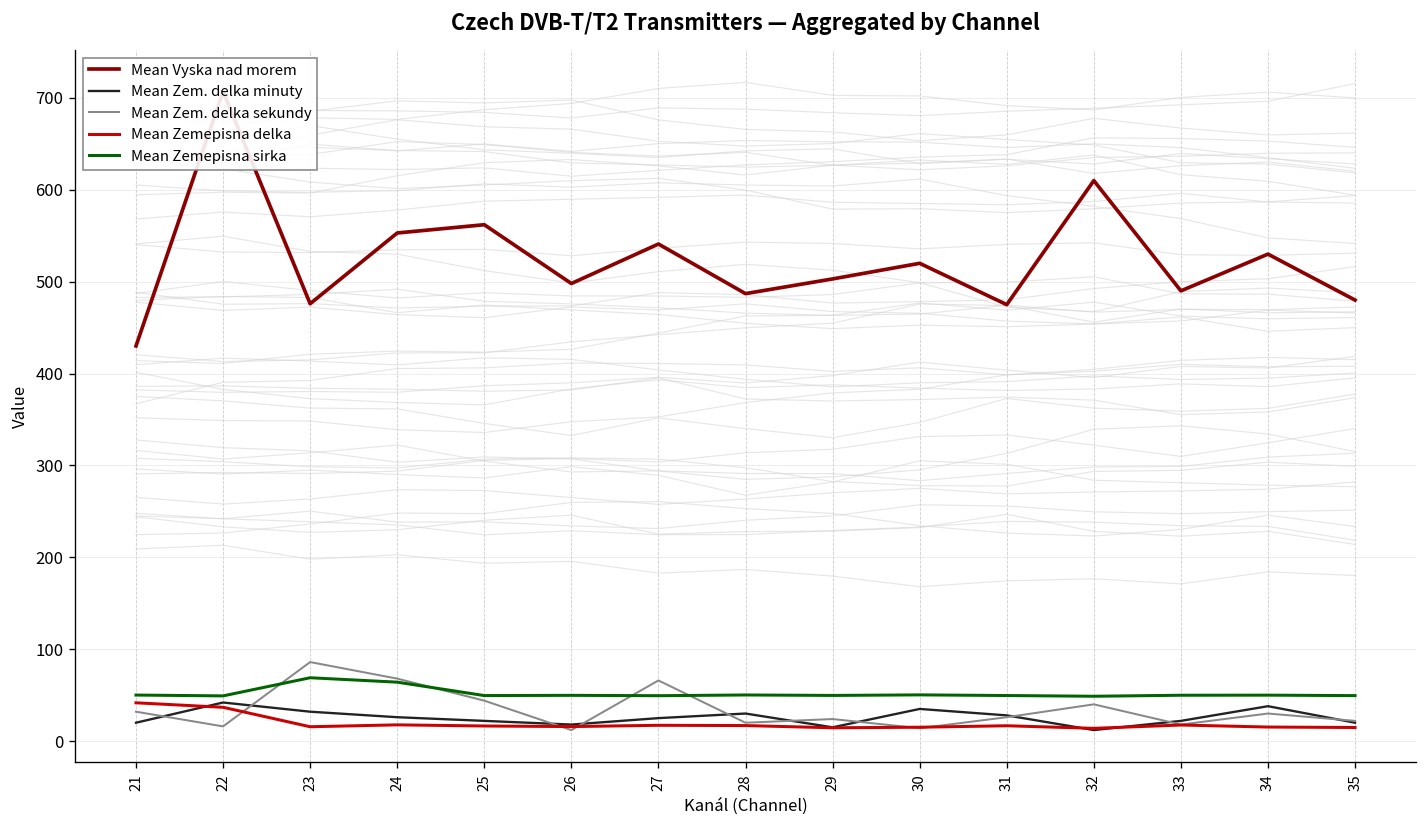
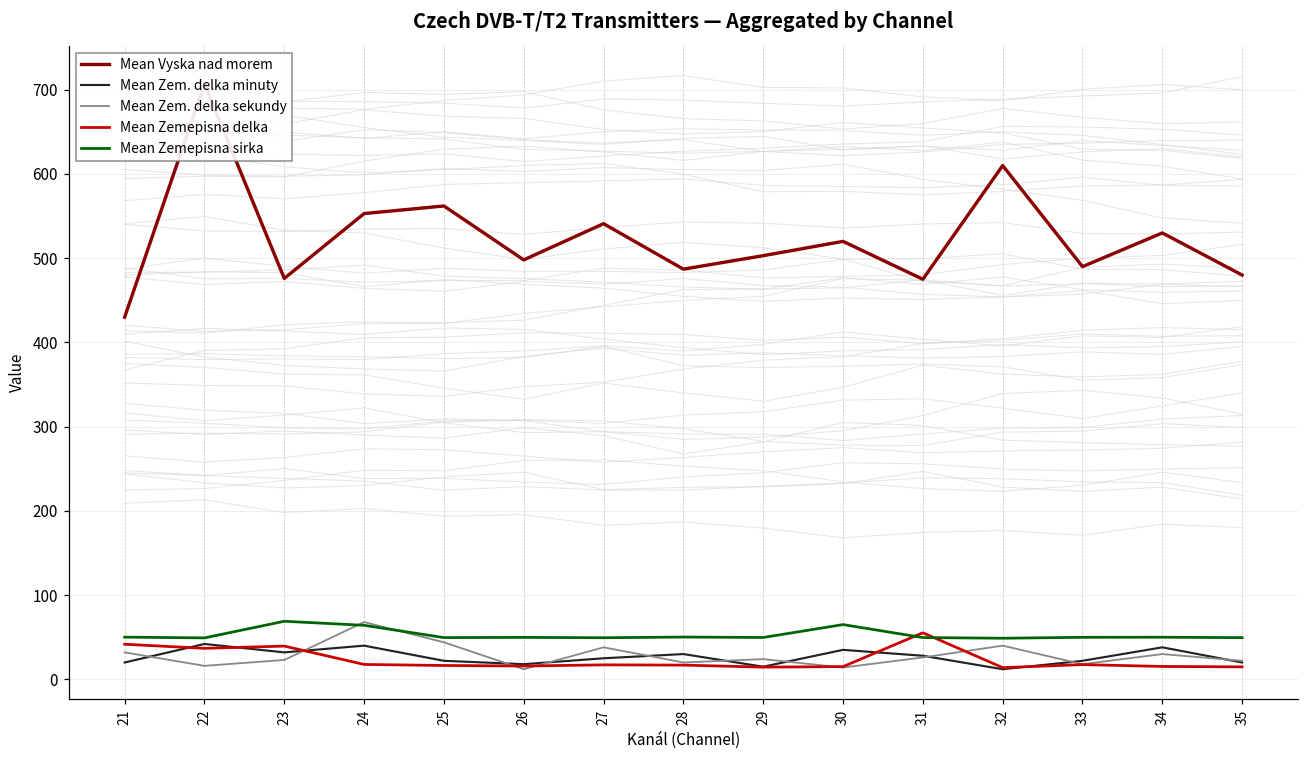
  {
    "Mean Vyska nad morem": {
      "21": 430,
      "24": 550,
      "25": 560,
      "27": 540,
      "29": 500,
      "30": 520,
      "32": 610
    },
    "Mean Zem. delka minuty": {
      "21": 20,
      "22": 40,
      "23": 30,
-     "24": 30,
+     "24": 40,
      "25": 20,
      "27": 30,
      "28": 30,
      "30": 40,
      "33": 20,
      "34": 40
    },
    "Mean Zem. delka sekundy": {
      "21": 30,
      "22": 20,
-     "23": 90,
+     "23": 20,
      "24": 70,
      "25": 40,
      "26": 10,
-     "27": 70,
+     "27": 40,
      "29": 20,
      "32": 40,
      "34": 30
    },
    "Mean Zemepisna delka": {
      "21": 40,
      "22": 40,
-     "23": 20,
+     "23": 40,
      "24": 20,
      "25": 20,
      "27": 20,
-     "31": 20,
+     "31": 60,
      "34": 20,
      "35": 10
    },
    "Mean Zemepisna sirka": {
      "21": 50,
      "22": 50,
      "23": 70,
      "24": 60,
      "25": 50,
      "26": 50,
      "27": 50,
      "28": 50,
      "29": 50,
-     "30": 50,
+     "30": 70,
      "31": 50,
      "32": 50,
      "33": 50,
      "34": 50,
      "35": 50
    }
  }
